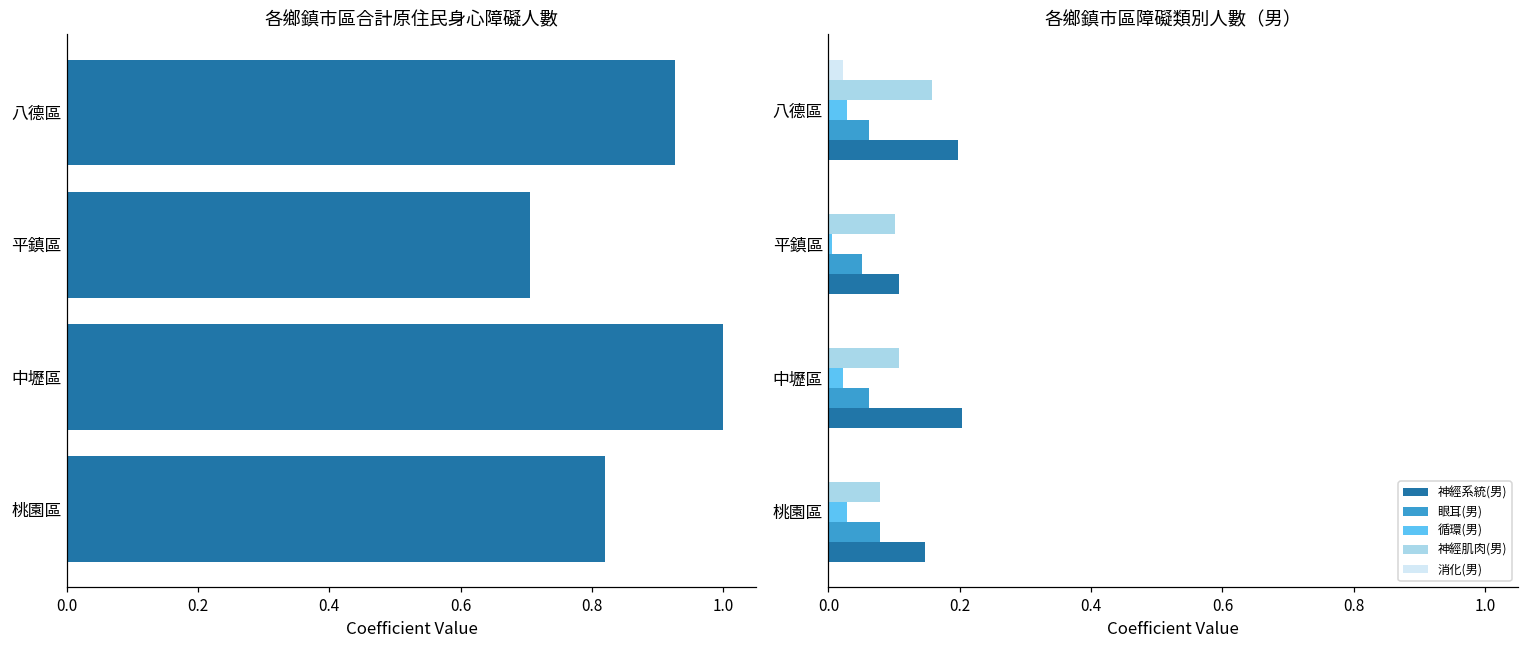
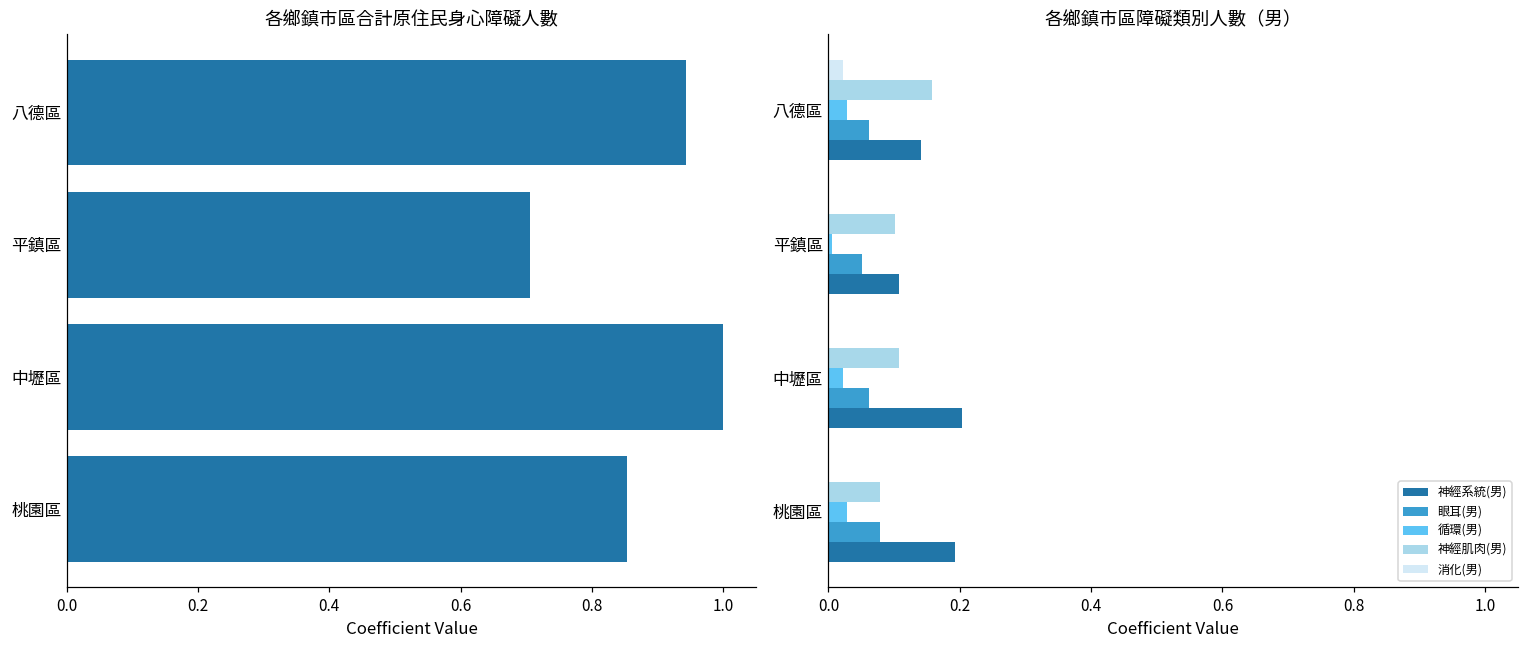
  {
    "各鄉鎮市區合計原住民身心障礙人數": {
-     "八德區": 0.93,
+     "八德區": 0.94,
      "平鎮區": 0.71,
      "中壢區": 1.00,
-     "桃園區": 0.82
+     "桃園區": 0.85
    },
    "各鄉鎮市區障礙類別人數（男）": {
      "神經系統(男)": {
-       "八德區": 0.20,
+       "八德區": 0.14,
        "平鎮區": 0.11,
        "中壢區": 0.20,
-       "桃園區": 0.15
+       "桃園區": 0.19
      },
      "眼耳(男)": {
        "八德區": 0.06,
        "平鎮區": 0.05,
        "中壢區": 0.06,
        "桃園區": 0.08
      },
      "循環(男)": {
        "八德區": 0.03,
        "平鎮區": 0.01,
        "中壢區": 0.02,
        "桃園區": 0.03
      }
    }
  }
